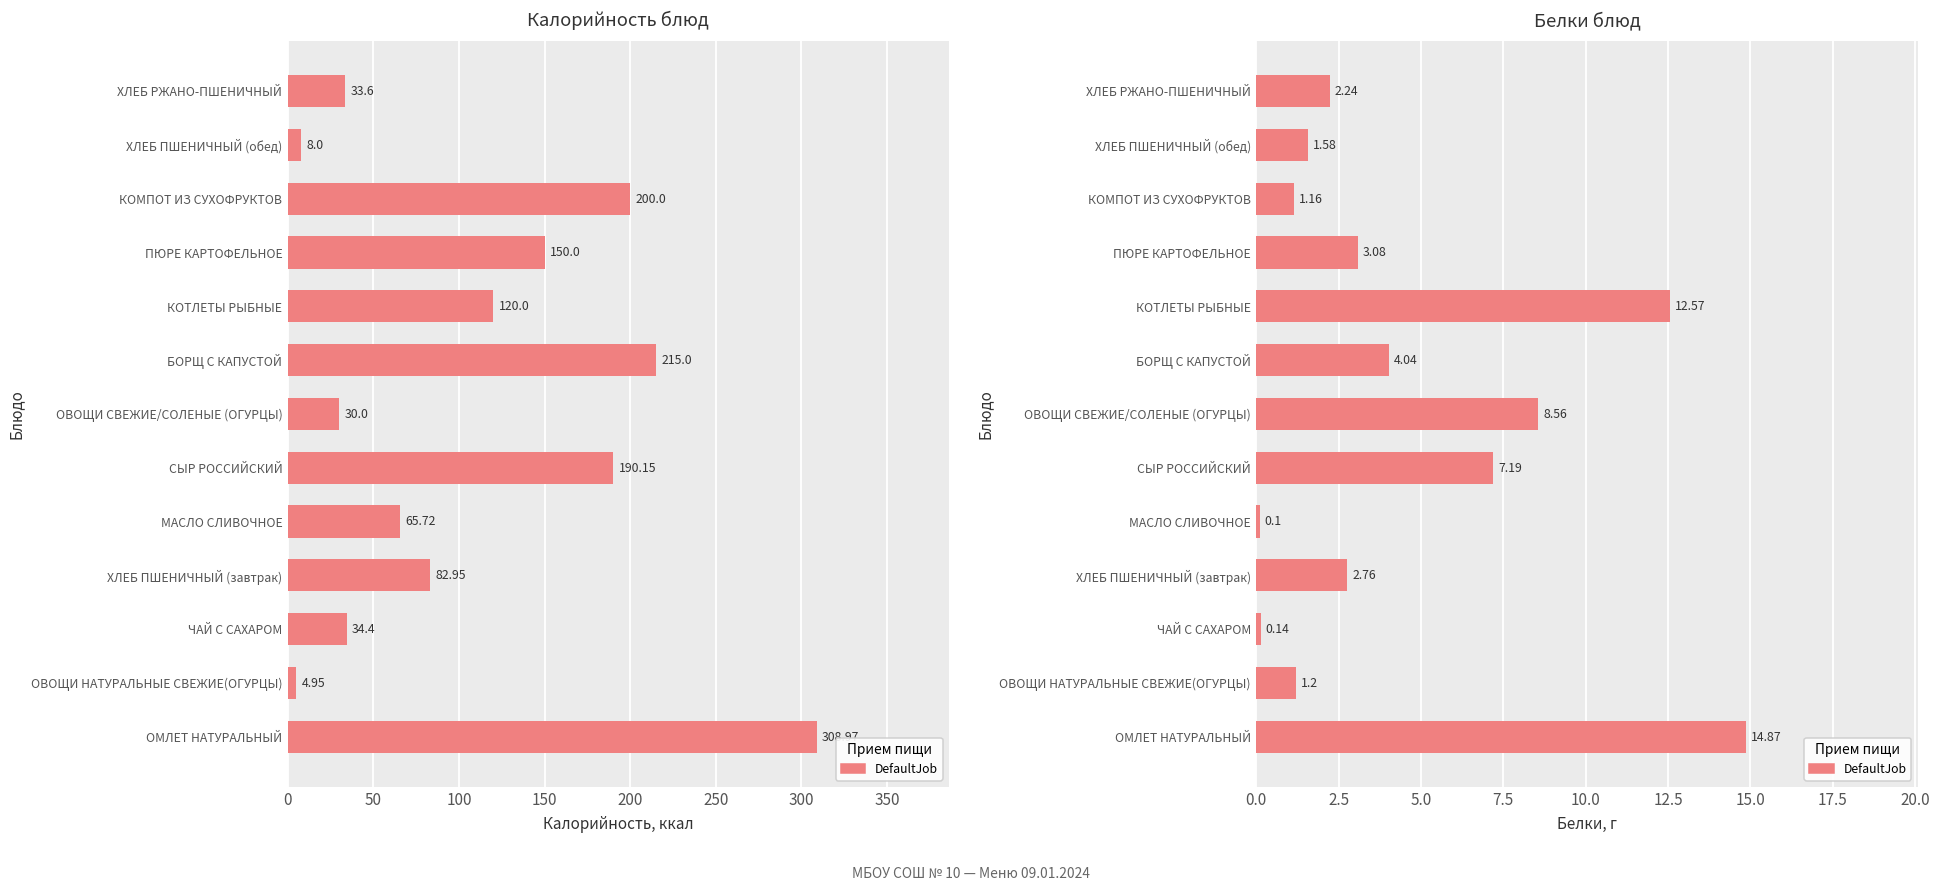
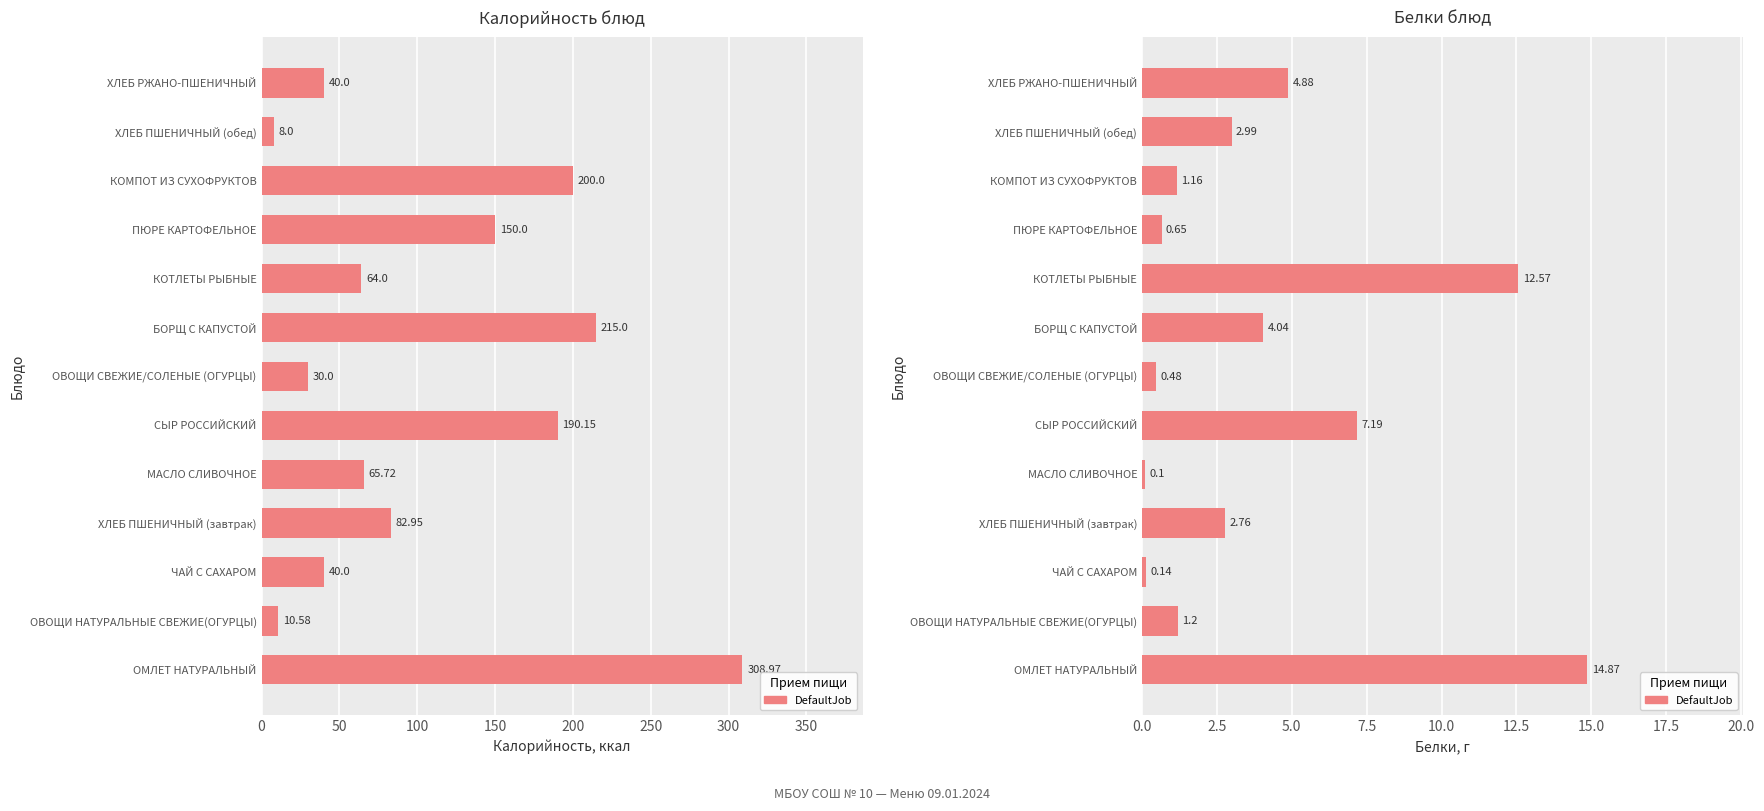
  {
    "Калорийность блюд": {
-     "ХЛЕБ РЖАНО-ПШЕНИЧНЫЙ": 33.6,
+     "ХЛЕБ РЖАНО-ПШЕНИЧНЫЙ": 40.0,
      "ХЛЕБ ПШЕНИЧНЫЙ (обед)": 8.0,
      "КОМПОТ ИЗ СУХОФРУКТОВ": 200.0,
      "ПЮРЕ КАРТОФЕЛЬНОЕ": 150.0,
-     "КОТЛЕТЫ РЫБНЫЕ": 120.0,
+     "КОТЛЕТЫ РЫБНЫЕ": 64.0,
      "БОРЩ С КАПУСТОЙ": 215.0,
      "ОВОЩИ СВЕЖИЕ/СОЛЕНЫЕ (ОГУРЦЫ)": 30.0,
      "СЫР РОССИЙСКИЙ": 190.15,
      "МАСЛО СЛИВОЧНОЕ": 65.72,
      "ХЛЕБ ПШЕНИЧНЫЙ (завтрак)": 82.95,
-     "ЧАЙ С САХАРОМ": 34.4,
-     "ОВОЩИ НАТУРАЛЬНЫЕ СВЕЖИЕ(ОГУРЦЫ)": 4.95
+     "ЧАЙ С САХАРОМ": 40.0,
+     "ОВОЩИ НАТУРАЛЬНЫЕ СВЕЖИЕ(ОГУРЦЫ)": 10.58
    },
    "Белки блюд": {
-     "ХЛЕБ РЖАНО-ПШЕНИЧНЫЙ": 2.24,
-     "ХЛЕБ ПШЕНИЧНЫЙ (обед)": 1.58,
+     "ХЛЕБ РЖАНО-ПШЕНИЧНЫЙ": 4.88,
+     "ХЛЕБ ПШЕНИЧНЫЙ (обед)": 2.99,
      "КОМПОТ ИЗ СУХОФРУКТОВ": 1.16,
-     "ПЮРЕ КАРТОФЕЛЬНОЕ": 3.08,
+     "ПЮРЕ КАРТОФЕЛЬНОЕ": 0.65,
      "КОТЛЕТЫ РЫБНЫЕ": 12.57,
      "БОРЩ С КАПУСТОЙ": 4.04,
-     "ОВОЩИ СВЕЖИЕ/СОЛЕНЫЕ (ОГУРЦЫ)": 8.56,
+     "ОВОЩИ СВЕЖИЕ/СОЛЕНЫЕ (ОГУРЦЫ)": 0.48,
      "СЫР РОССИЙСКИЙ": 7.19,
      "МАСЛО СЛИВОЧНОЕ": 0.1,
      "ХЛЕБ ПШЕНИЧНЫЙ (завтрак)": 2.76,
      "ЧАЙ С САХАРОМ": 0.14,
      "ОВОЩИ НАТУРАЛЬНЫЕ СВЕЖИЕ(ОГУРЦЫ)": 1.2,
      "ОМЛЕТ НАТУРАЛЬНЫЙ": 14.87
    }
  }
